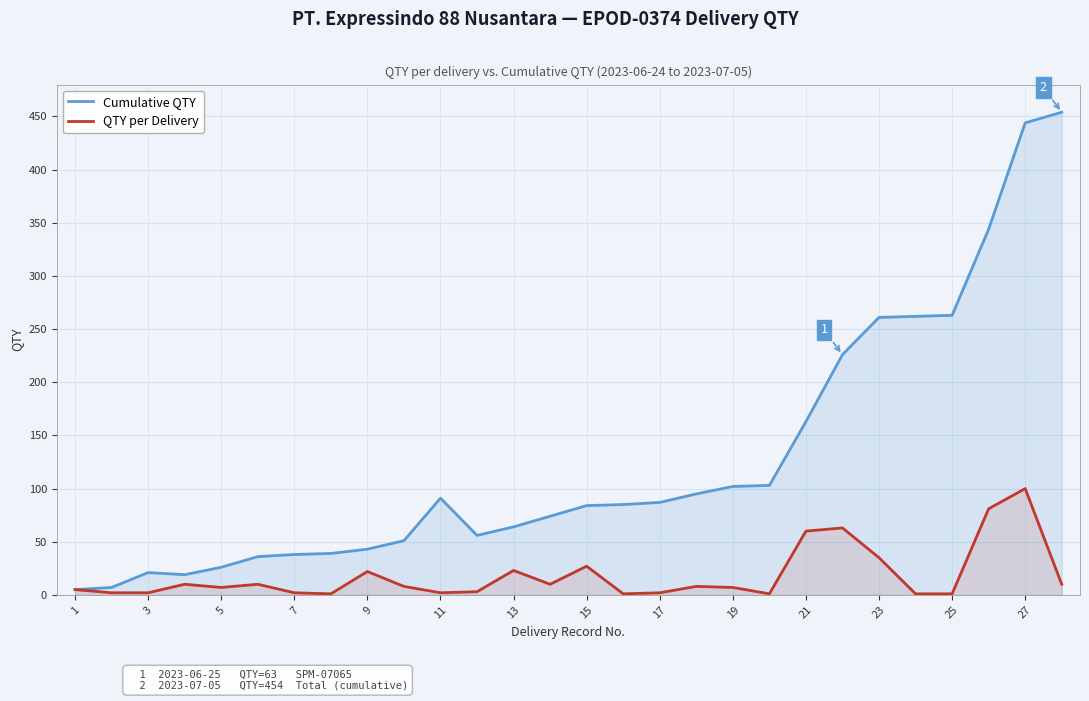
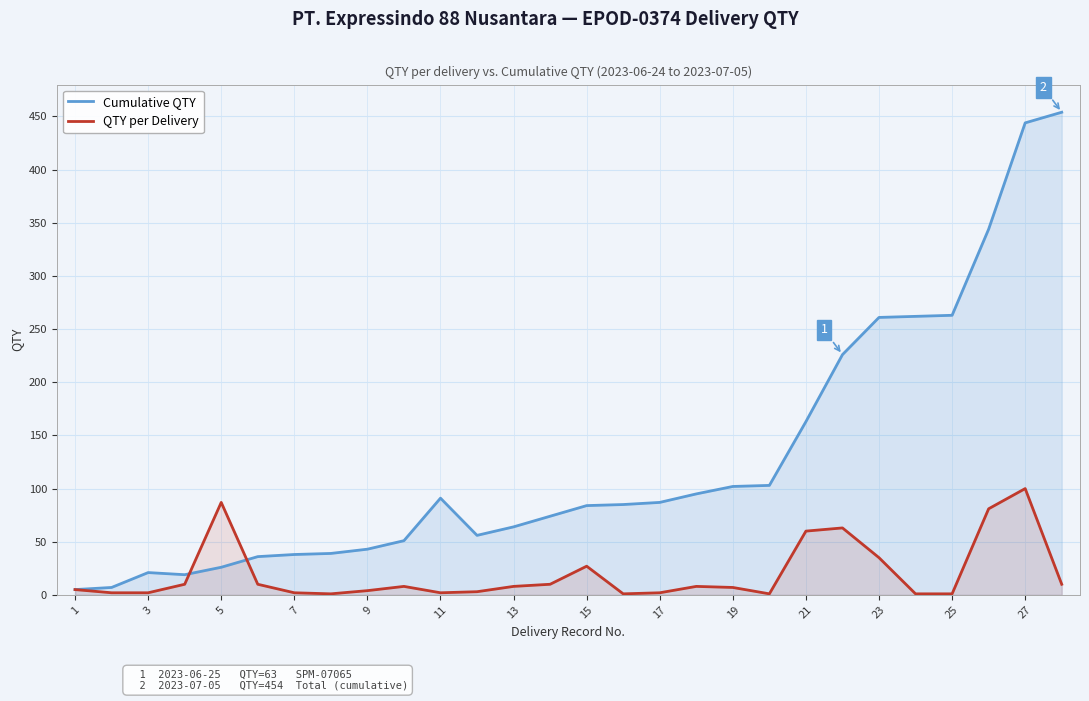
  {
    "Cumulative QTY": {
      "3": 21,
      "5": 26,
      "7": 38,
      "9": 43,
      "11": 91,
      "13": 64,
      "15": 84,
      "17": 87,
      "19": 102,
      "21": 163,
      "23": 261,
      "25": 263,
      "27": 444
    },
    "QTY per Delivery": {
      "3": 2,
-     "5": 7,
+     "5": 87,
      "7": 2,
-     "9": 22,
+     "9": 4,
      "11": 2,
-     "13": 23,
+     "13": 8,
      "15": 27,
      "17": 2,
      "19": 7,
      "21": 60,
      "23": 35,
      "25": 1,
      "27": 100
    }
  }
